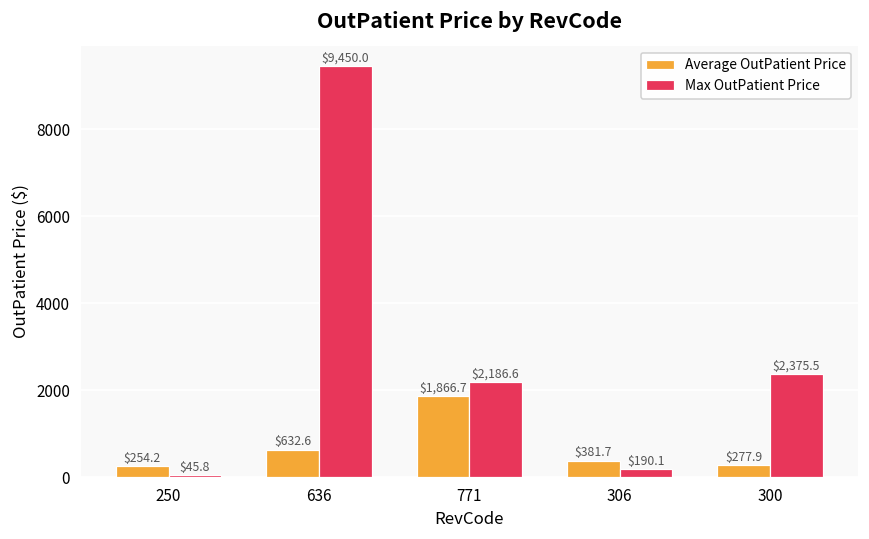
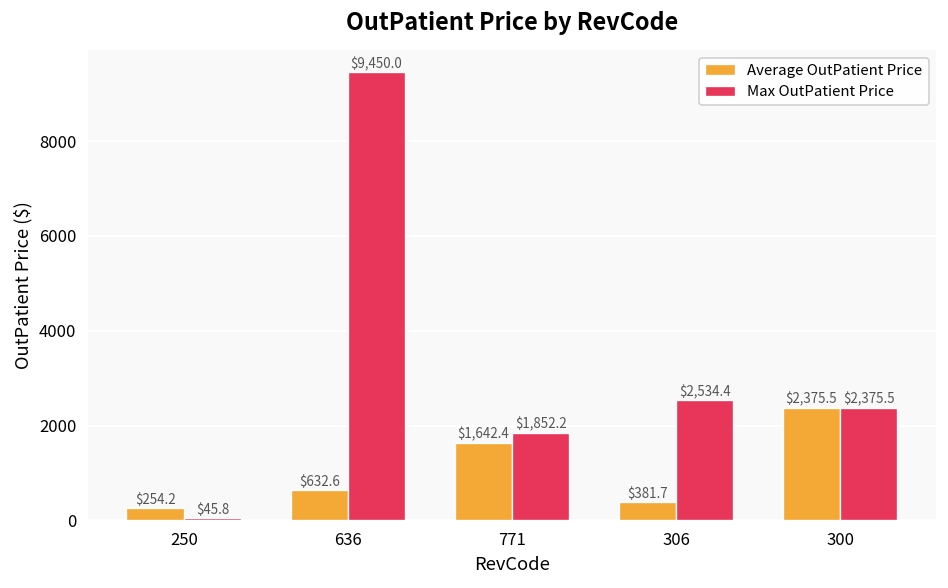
  {
    "Average OutPatient Price": {
      "250": "$254.2",
      "636": "$632.6",
-     "771": "$1,866.7",
+     "771": "$1,642.4",
      "306": "$381.7",
-     "300": "$277.9"
+     "300": "$2,375.5"
    },
    "Max OutPatient Price": {
      "250": "$45.8",
      "636": "$9,450.0",
-     "771": "$2,186.6",
-     "306": "$190.1",
+     "771": "$1,852.2",
+     "306": "$2,534.4",
      "300": "$2,375.5"
    }
  }
